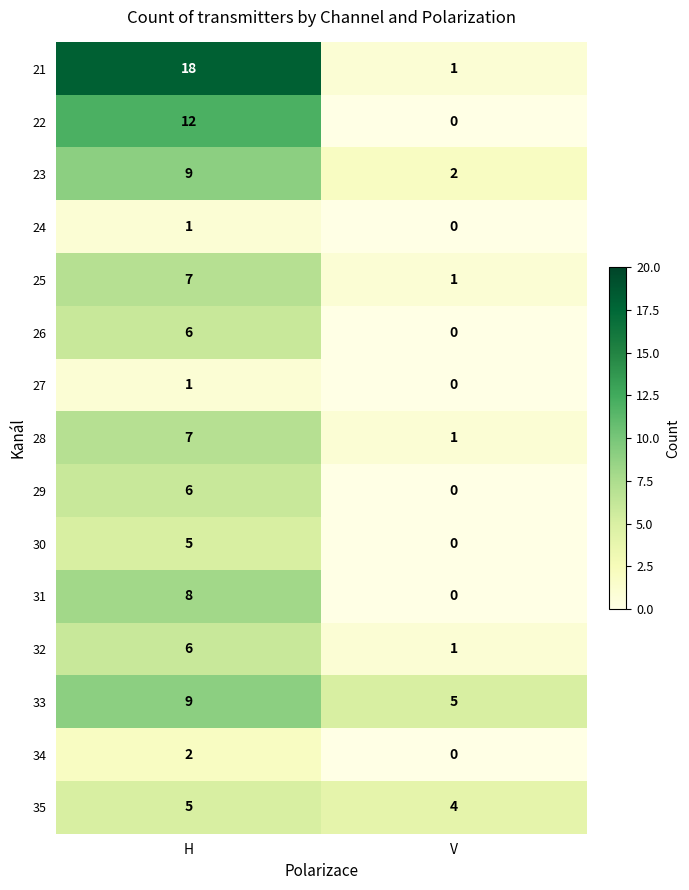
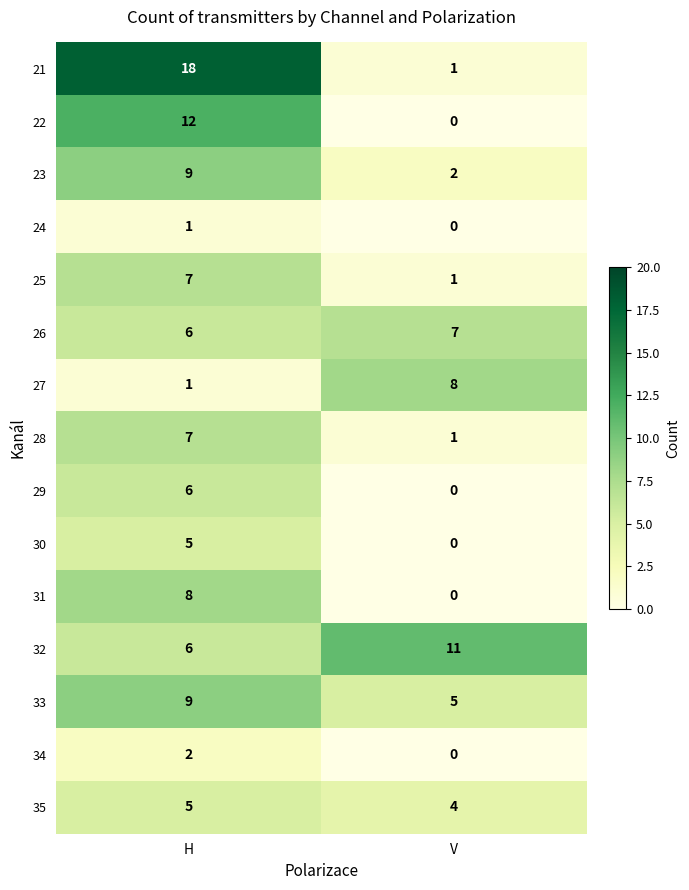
  {
    "21": {
      "H": 18,
      "V": 1
    },
    "22": {
      "H": 12,
      "V": 0
    },
    "23": {
      "H": 9,
      "V": 2
    },
    "24": {
      "H": 1,
      "V": 0
    },
    "25": {
      "H": 7,
      "V": 1
    },
    "26": {
      "H": 6,
-     "V": 0
+     "V": 7
    },
    "27": {
      "H": 1,
-     "V": 0
+     "V": 8
    },
    "28": {
      "H": 7,
      "V": 1
    },
    "29": {
      "H": 6,
      "V": 0
    },
    "30": {
      "H": 5,
      "V": 0
    },
    "31": {
      "H": 8,
      "V": 0
    },
    "32": {
      "H": 6,
-     "V": 1
+     "V": 11
    },
    "33": {
      "H": 9,
      "V": 5
    },
    "34": {
      "H": 2,
      "V": 0
    },
    "35": {
      "H": 5,
      "V": 4
    }
  }
